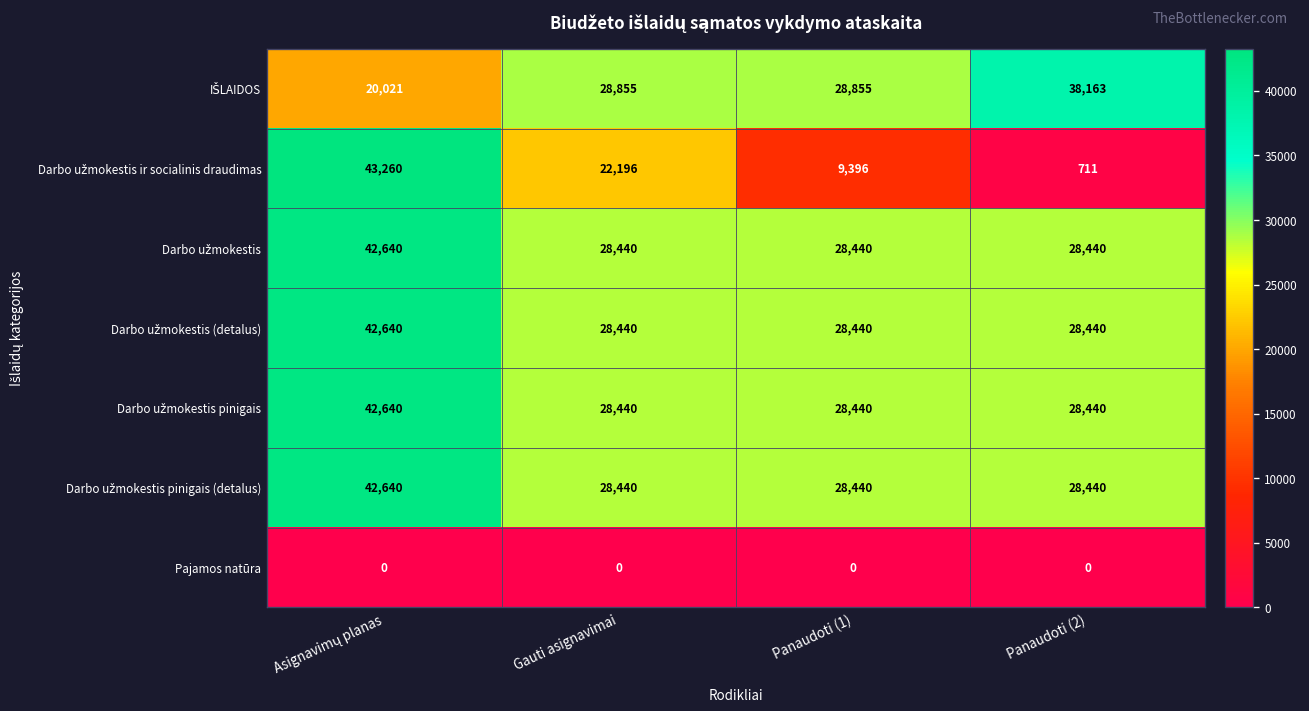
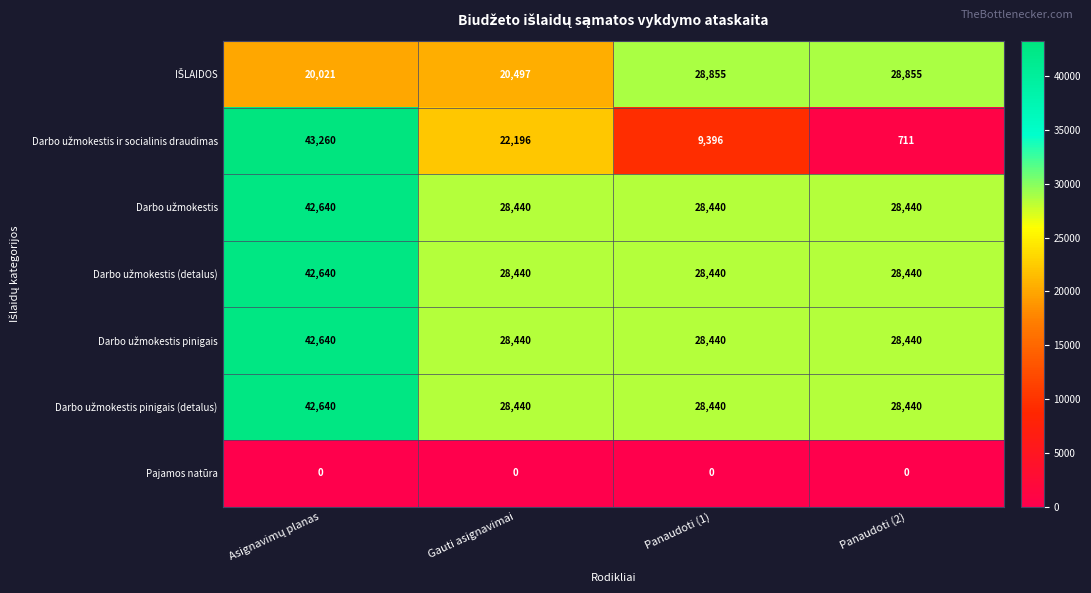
  {
    "IŠLAIDOS": {
      "Asignavimų planas": "20,021",
-     "Gauti asignavimai": "28,855",
+     "Gauti asignavimai": "20,497",
      "Panaudoti (1)": "28,855",
-     "Panaudoti (2)": "38,163"
+     "Panaudoti (2)": "28,855"
    },
    "Darbo užmokestis ir socialinis draudimas": {
      "Asignavimų planas": "43,260",
      "Gauti asignavimai": "22,196",
      "Panaudoti (1)": "9,396",
      "Panaudoti (2)": "711"
    },
    "Darbo užmokestis": {
      "Asignavimų planas": "42,640",
      "Gauti asignavimai": "28,440",
      "Panaudoti (1)": "28,440",
      "Panaudoti (2)": "28,440"
    },
    "Darbo užmokestis (detalus)": {
      "Asignavimų planas": "42,640",
      "Gauti asignavimai": "28,440",
      "Panaudoti (1)": "28,440",
      "Panaudoti (2)": "28,440"
    },
    "Darbo užmokestis pinigais": {
      "Asignavimų planas": "42,640",
      "Gauti asignavimai": "28,440",
      "Panaudoti (1)": "28,440",
      "Panaudoti (2)": "28,440"
    },
    "Darbo užmokestis pinigais (detalus)": {
      "Asignavimų planas": "42,640",
      "Gauti asignavimai": "28,440",
      "Panaudoti (1)": "28,440",
      "Panaudoti (2)": "28,440"
    },
    "Pajamos natūra": {
      "Asignavimų planas": "0",
      "Gauti asignavimai": "0",
      "Panaudoti (1)": "0",
      "Panaudoti (2)": "0"
    }
  }
